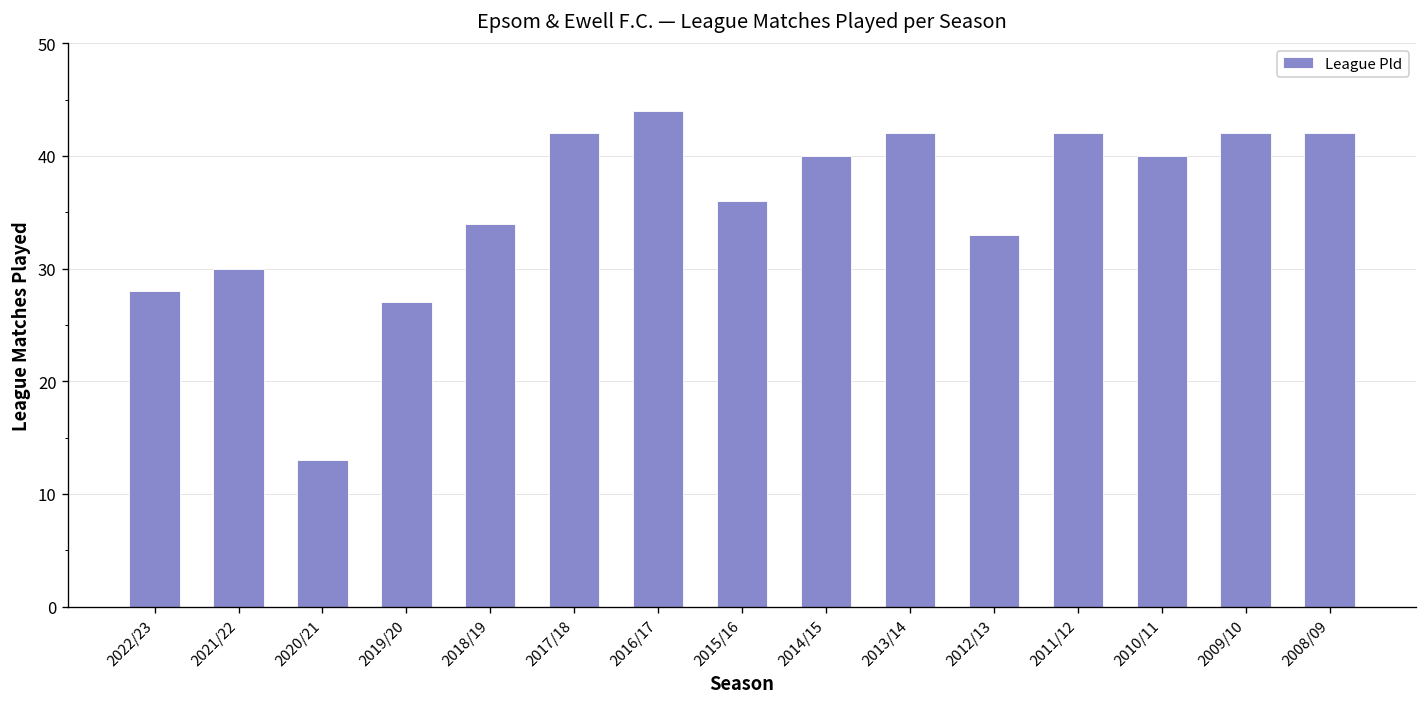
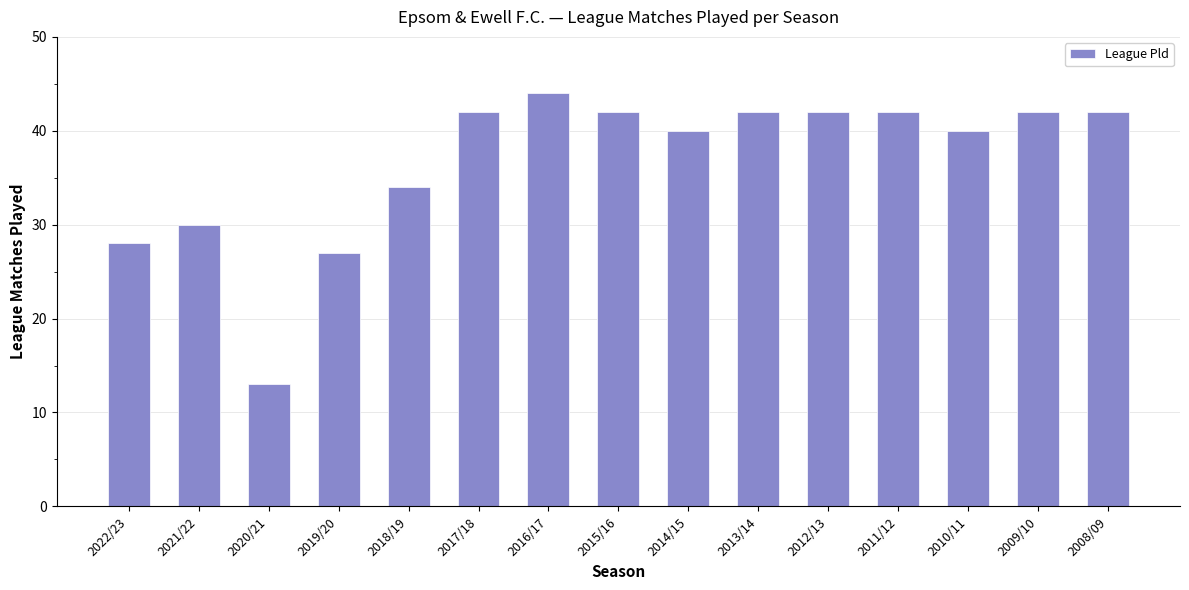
  {
    "2022/23": 28,
    "2021/22": 30,
    "2020/21": 13,
    "2019/20": 27,
    "2018/19": 34,
    "2017/18": 42,
    "2016/17": 44,
-   "2015/16": 36,
+   "2015/16": 42,
    "2014/15": 40,
    "2013/14": 42,
-   "2012/13": 33,
+   "2012/13": 42,
    "2011/12": 42,
    "2010/11": 40,
    "2009/10": 42,
    "2008/09": 42
  }
